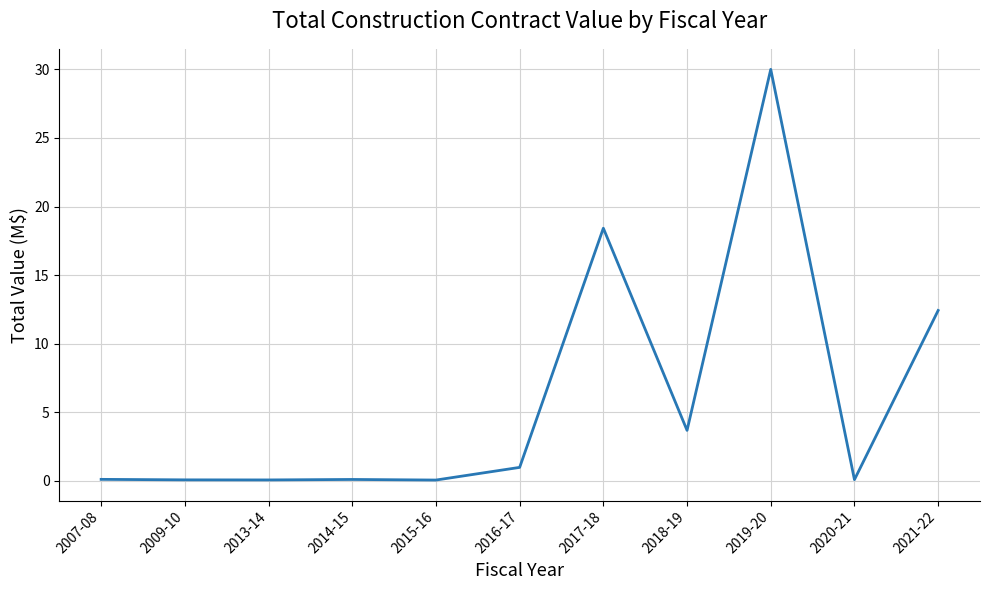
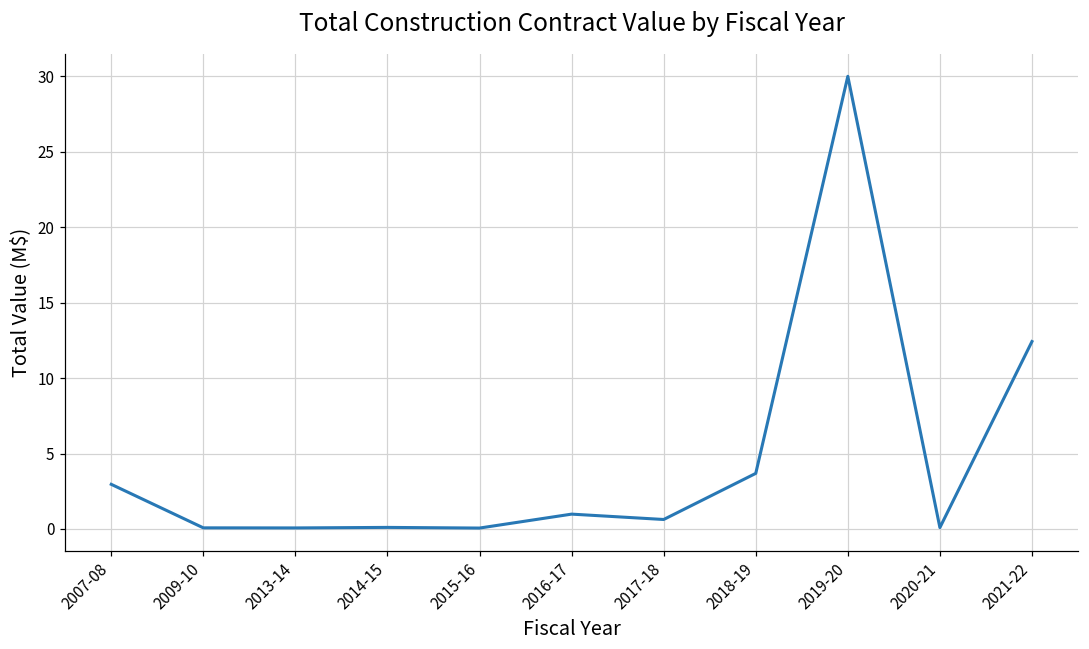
  {
-   "2007-08": 0.1,
+   "2007-08": 3.0,
    "2009-10": 0.1,
    "2013-14": 0.1,
    "2014-15": 0.1,
    "2015-16": 0.1,
    "2016-17": 1.0,
-   "2017-18": 18.4,
+   "2017-18": 0.6,
    "2018-19": 3.7,
    "2019-20": 30.0,
    "2020-21": 0.1,
    "2021-22": 12.4
  }
